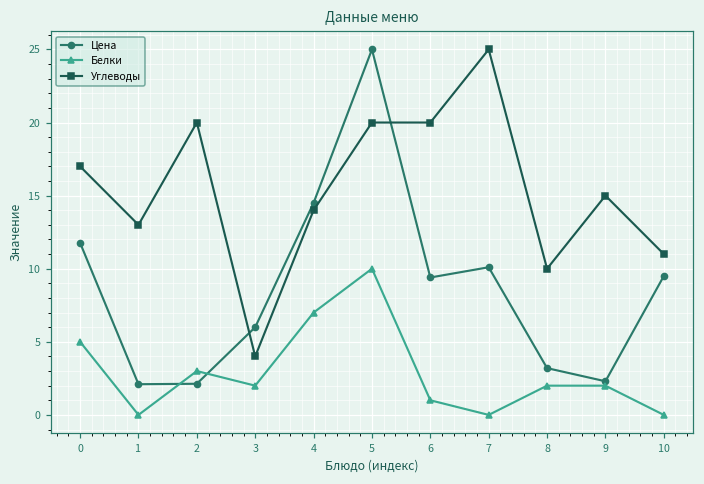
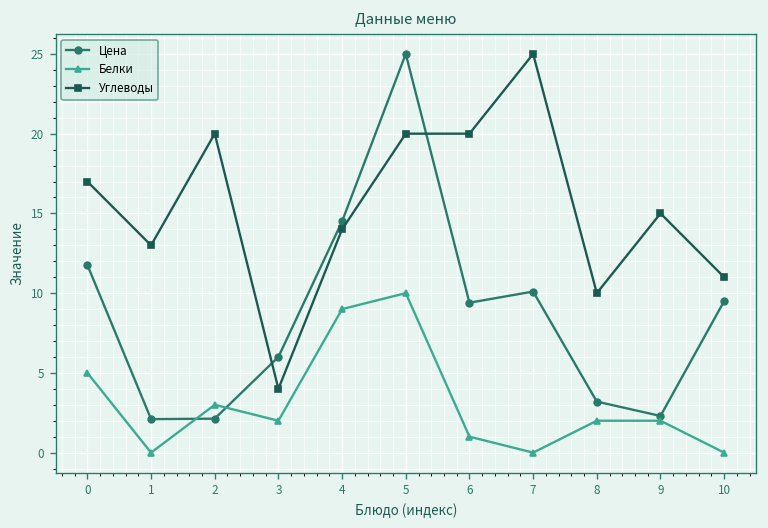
  {
    "Белки": {
      "0": 5,
      "1": 0,
      "2": 3,
      "3": 2,
-     "4": 7,
+     "4": 9,
      "5": 10,
      "6": 1,
      "7": 0,
      "8": 2,
      "9": 2,
      "10": 0
    }
  }
